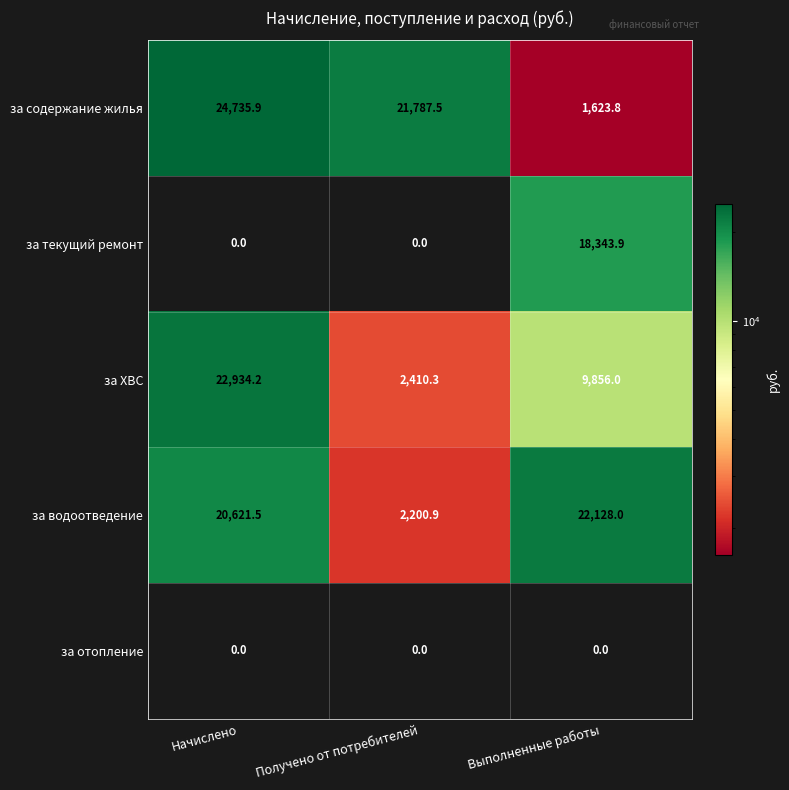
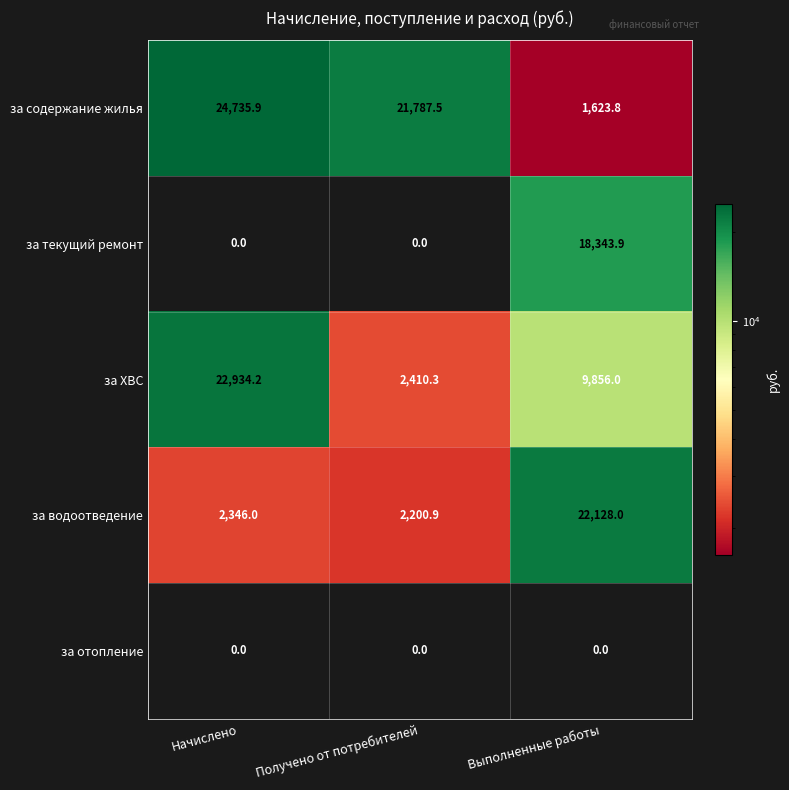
  {
    "за содержание жилья": {
      "Начислено": "24,735.9",
      "Получено от потребителей": "21,787.5",
      "Выполненные работы": "1,623.8"
    },
    "за текущий ремонт": {
      "Начислено": "0.0",
      "Получено от потребителей": "0.0",
      "Выполненные работы": "18,343.9"
    },
    "за ХВС": {
      "Начислено": "22,934.2",
      "Получено от потребителей": "2,410.3",
      "Выполненные работы": "9,856.0"
    },
    "за водоотведение": {
-     "Начислено": "20,621.5",
+     "Начислено": "2,346.0",
      "Получено от потребителей": "2,200.9",
      "Выполненные работы": "22,128.0"
    },
    "за отопление": {
      "Начислено": "0.0",
      "Получено от потребителей": "0.0",
      "Выполненные работы": "0.0"
    }
  }
